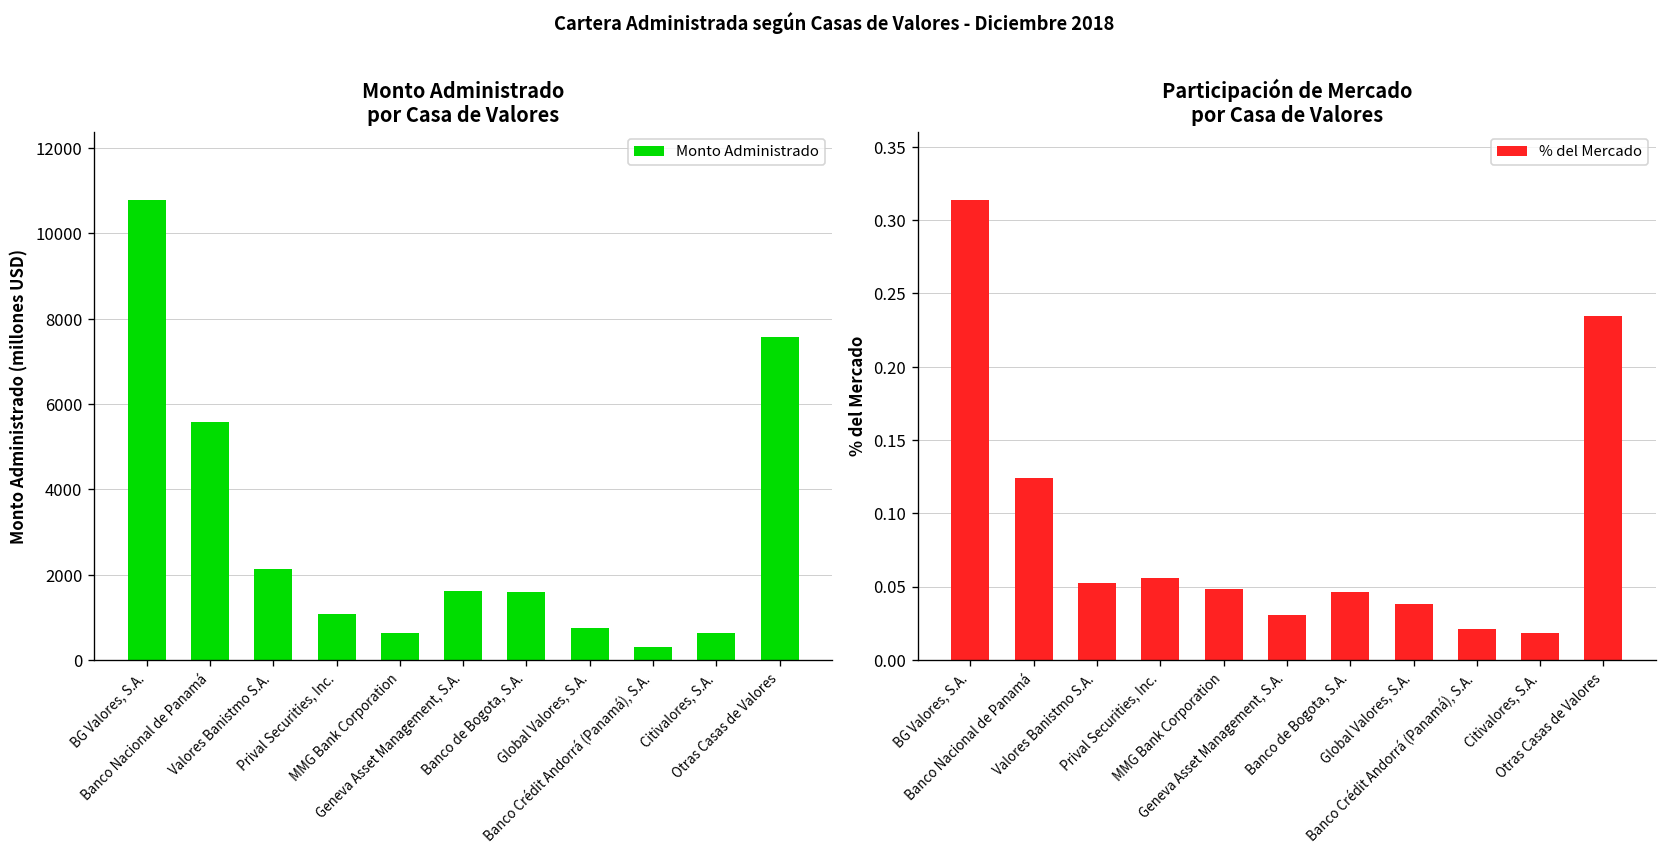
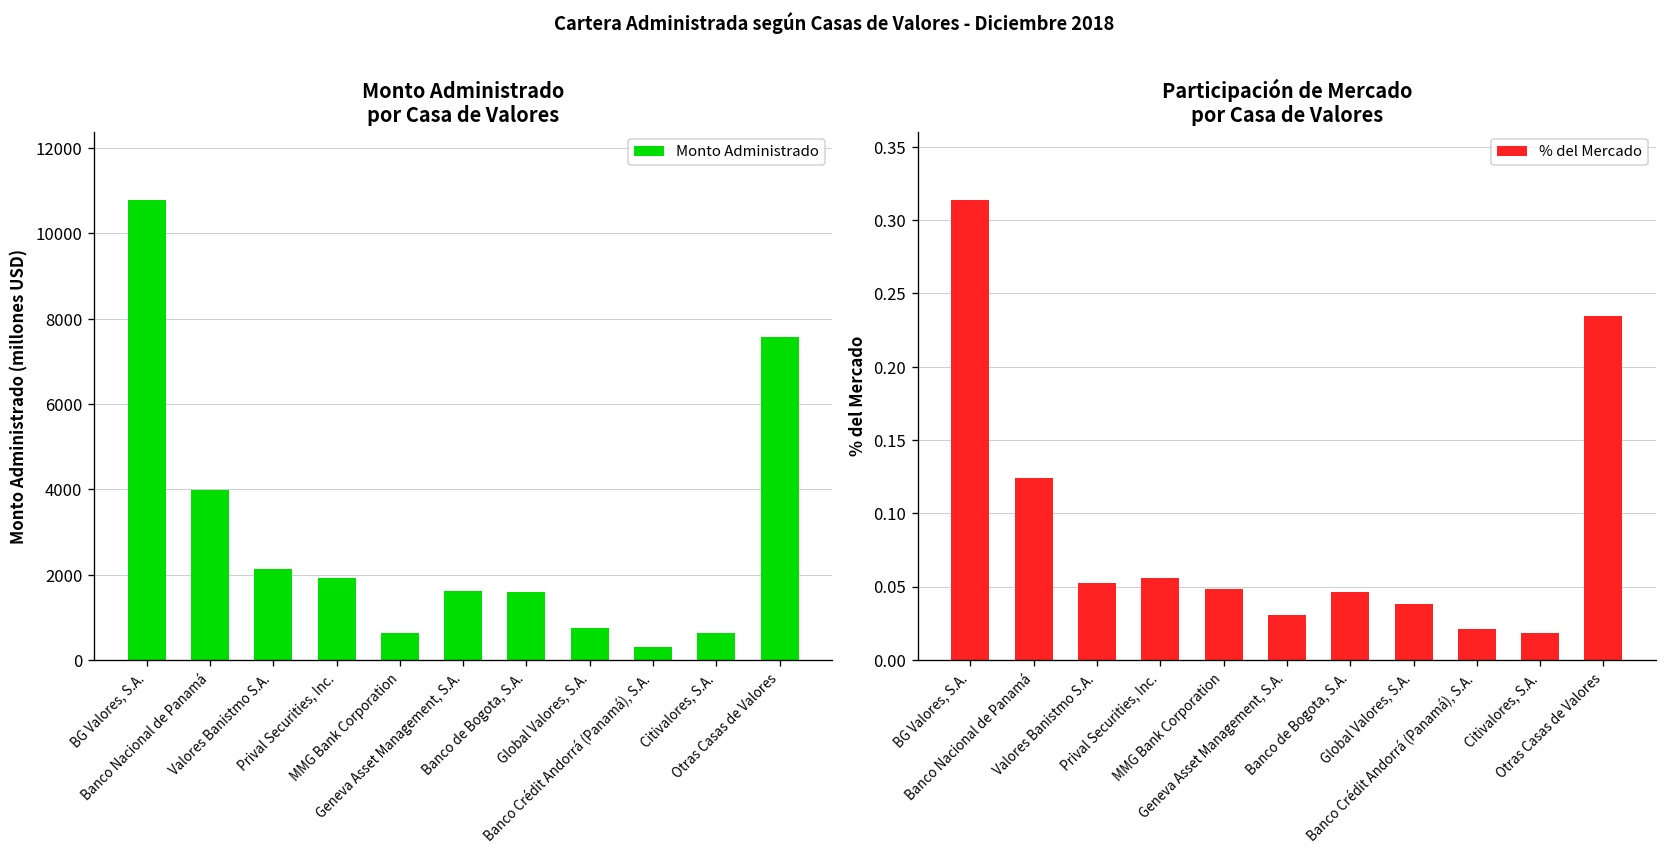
  {
    "Monto Administrado por Casa de Valores": {
      "BG Valores, S.A.": 10800,
-     "Banco Nacional de Panamá": 5600,
+     "Banco Nacional de Panamá": 4000,
      "Valores Banistmo S.A.": 2100,
-     "Prival Securities, Inc.": 1100,
+     "Prival Securities, Inc.": 1900,
      "MMG Bank Corporation": 600,
      "Geneva Asset Management, S.A.": 1600,
      "Banco de Bogota, S.A.": 1600,
      "Global Valores, S.A.": 700,
      "Banco Crédit Andorrá (Panamá), S.A.": 300,
      "Citivalores, S.A.": 600,
      "Otras Casas de Valores": 7600
    },
    "Participación de Mercado por Casa de Valores": {
      "BG Valores, S.A.": 0.313,
      "Banco Nacional de Panamá": 0.124,
      "Valores Banistmo S.A.": 0.052,
      "Prival Securities, Inc.": 0.056,
      "MMG Bank Corporation": 0.048,
      "Geneva Asset Management, S.A.": 0.030,
      "Banco de Bogota, S.A.": 0.046,
      "Global Valores, S.A.": 0.038,
      "Banco Crédit Andorrá (Panamá), S.A.": 0.021,
      "Citivalores, S.A.": 0.018,
      "Otras Casas de Valores": 0.234
    }
  }
